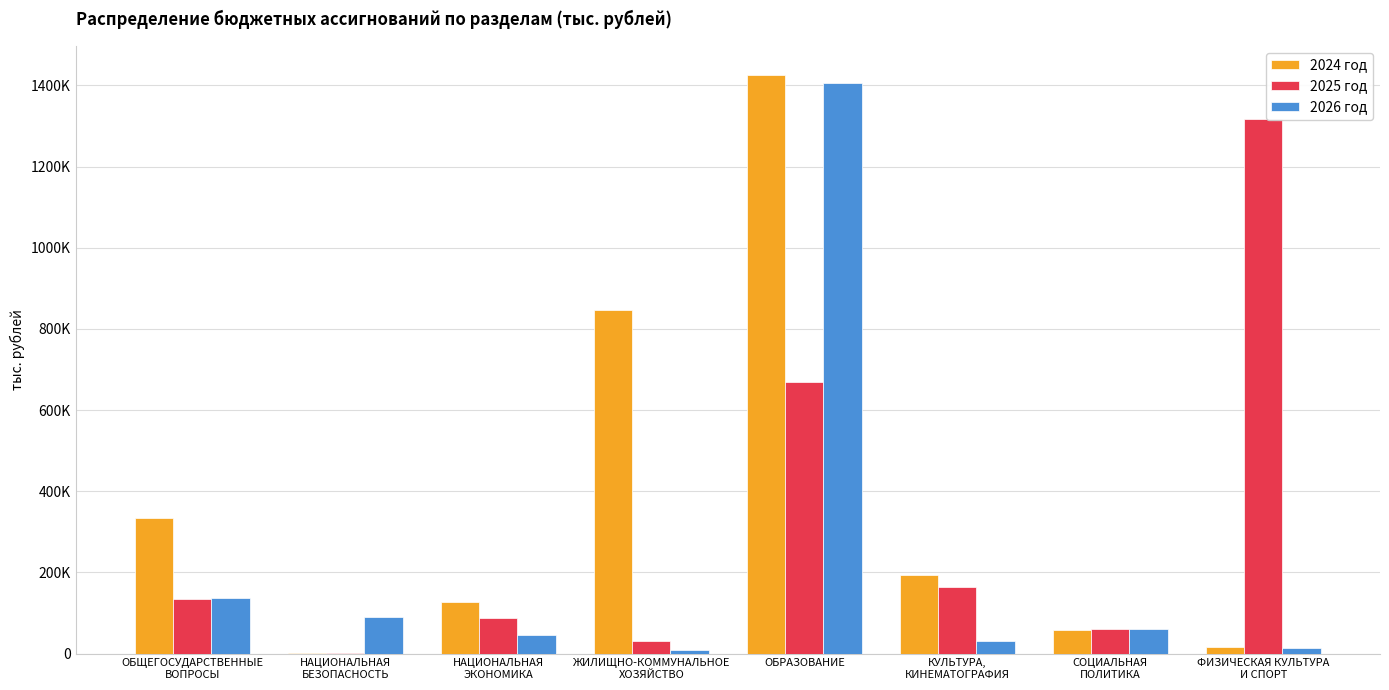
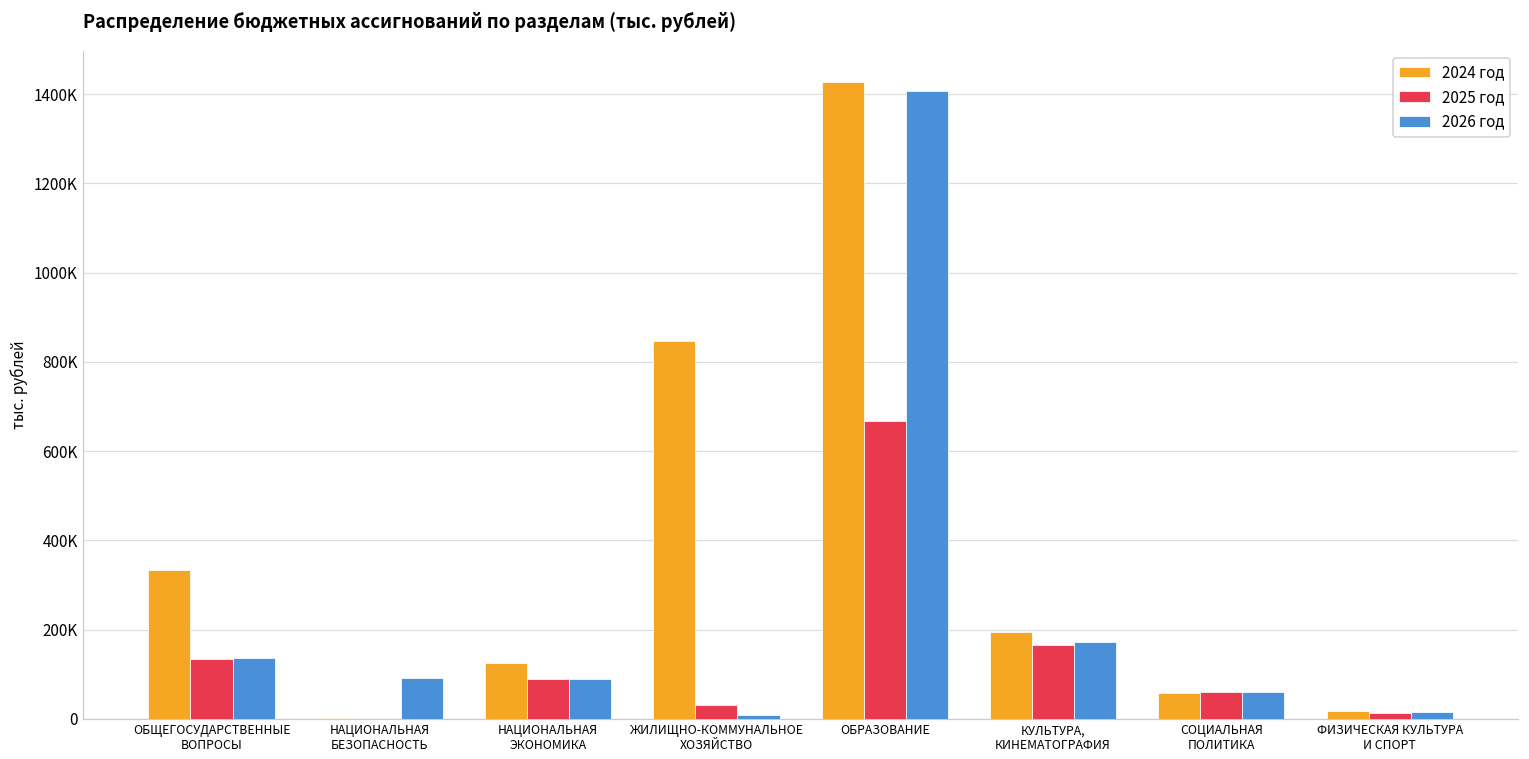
  {
    "2024 год": {
      "ОБЩЕГОСУДАРСТВЕННЫЕ ВОПРОСЫ": 330000,
      "НАЦИОНАЛЬНАЯ ЭКОНОМИКА": 130000,
      "ЖИЛИЩНО-КОММУНАЛЬНОЕ ХОЗЯЙСТВО": 850000,
      "ОБРАЗОВАНИЕ": 1430000,
      "КУЛЬТУРА, КИНЕМАТОГРАФИЯ": 190000,
      "СОЦИАЛЬНАЯ ПОЛИТИКА": 60000,
      "ФИЗИЧЕСКАЯ КУЛЬТУРА И СПОРТ": 20000
    },
    "2025 год": {
      "ОБЩЕГОСУДАРСТВЕННЫЕ ВОПРОСЫ": 140000,
      "НАЦИОНАЛЬНАЯ ЭКОНОМИКА": 90000,
      "ЖИЛИЩНО-КОММУНАЛЬНОЕ ХОЗЯЙСТВО": 30000,
      "ОБРАЗОВАНИЕ": 670000,
      "КУЛЬТУРА, КИНЕМАТОГРАФИЯ": 160000,
      "СОЦИАЛЬНАЯ ПОЛИТИКА": 60000,
-     "ФИЗИЧЕСКАЯ КУЛЬТУРА И СПОРТ": 1320000
+     "ФИЗИЧЕСКАЯ КУЛЬТУРА И СПОРТ": 10000
    },
    "2026 год": {
      "ОБЩЕГОСУДАРСТВЕННЫЕ ВОПРОСЫ": 140000,
      "НАЦИОНАЛЬНАЯ БЕЗОПАСНОСТЬ": 90000,
-     "НАЦИОНАЛЬНАЯ ЭКОНОМИКА": 50000,
+     "НАЦИОНАЛЬНАЯ ЭКОНОМИКА": 90000,
      "ЖИЛИЩНО-КОММУНАЛЬНОЕ ХОЗЯЙСТВО": 10000,
      "ОБРАЗОВАНИЕ": 1410000,
-     "КУЛЬТУРА, КИНЕМАТОГРАФИЯ": 30000,
+     "КУЛЬТУРА, КИНЕМАТОГРАФИЯ": 170000,
      "СОЦИАЛЬНАЯ ПОЛИТИКА": 60000,
      "ФИЗИЧЕСКАЯ КУЛЬТУРА И СПОРТ": 10000
    }
  }
